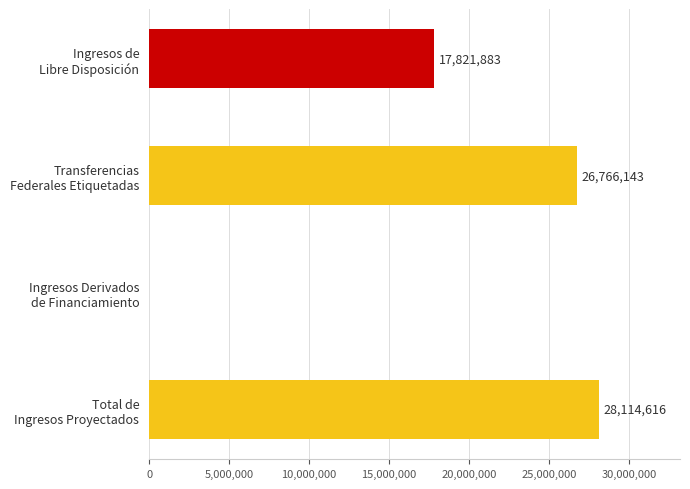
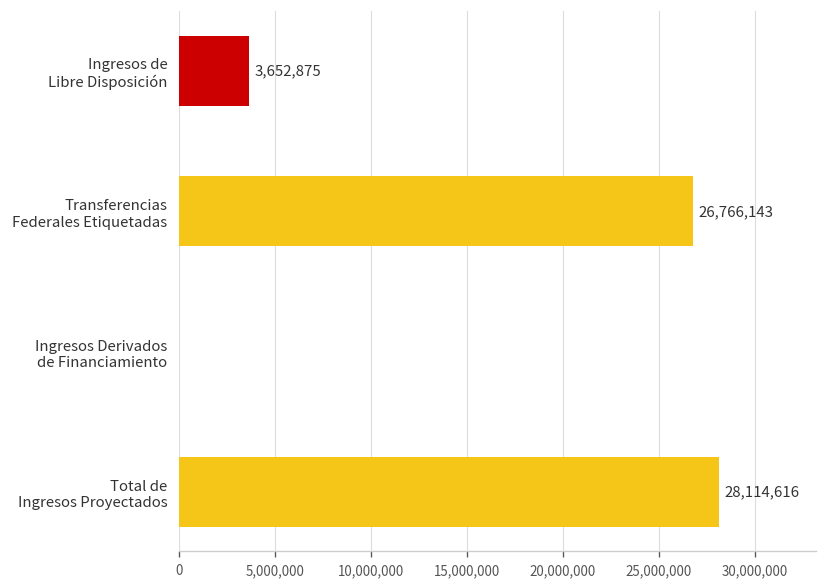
  {
-   "Ingresos de Libre Disposición": "17,821,883",
+   "Ingresos de Libre Disposición": "3,652,875",
    "Transferencias Federales Etiquetadas": "26,766,143",
    "Total de Ingresos Proyectados": "28,114,616"
  }
